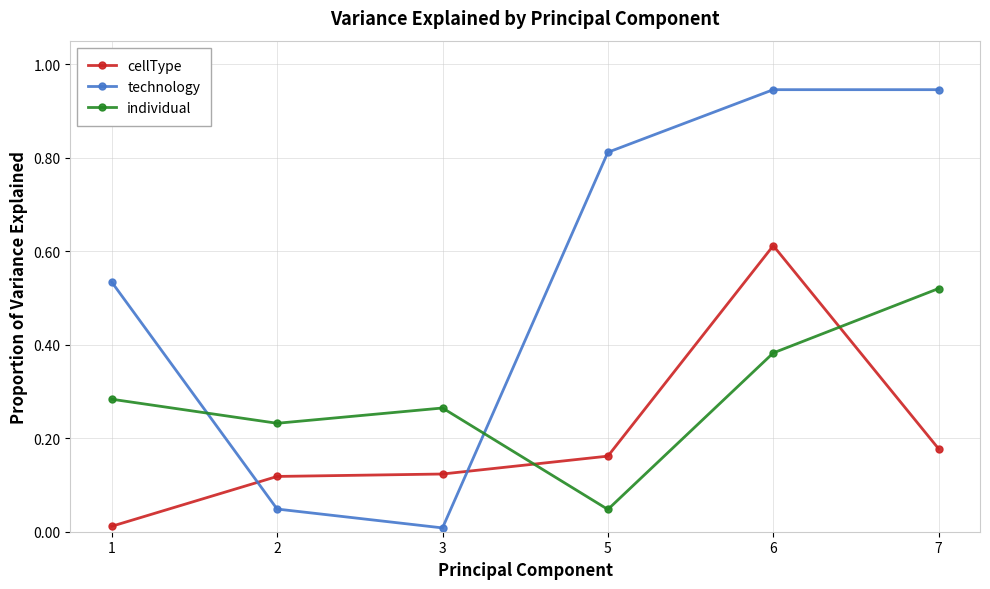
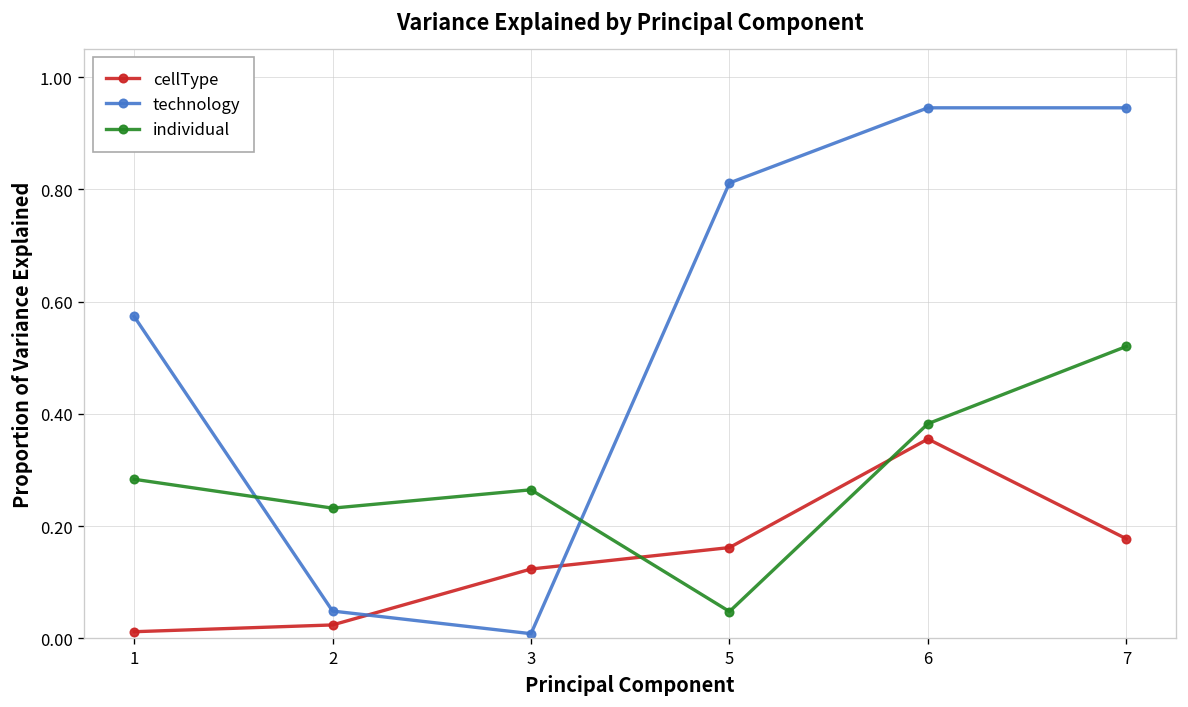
  {
    "cellType": {
      "1": 0.01,
-     "2": 0.12,
+     "2": 0.02,
      "3": 0.12,
      "5": 0.16,
-     "6": 0.61,
+     "6": 0.36,
      "7": 0.18
    },
    "technology": {
-     "1": 0.53,
+     "1": 0.57,
      "2": 0.05,
      "3": 0.01,
      "5": 0.81,
      "6": 0.95,
      "7": 0.95
    },
    "individual": {
      "1": 0.28,
      "2": 0.23,
      "3": 0.26,
      "5": 0.05,
      "6": 0.38,
      "7": 0.52
    }
  }
